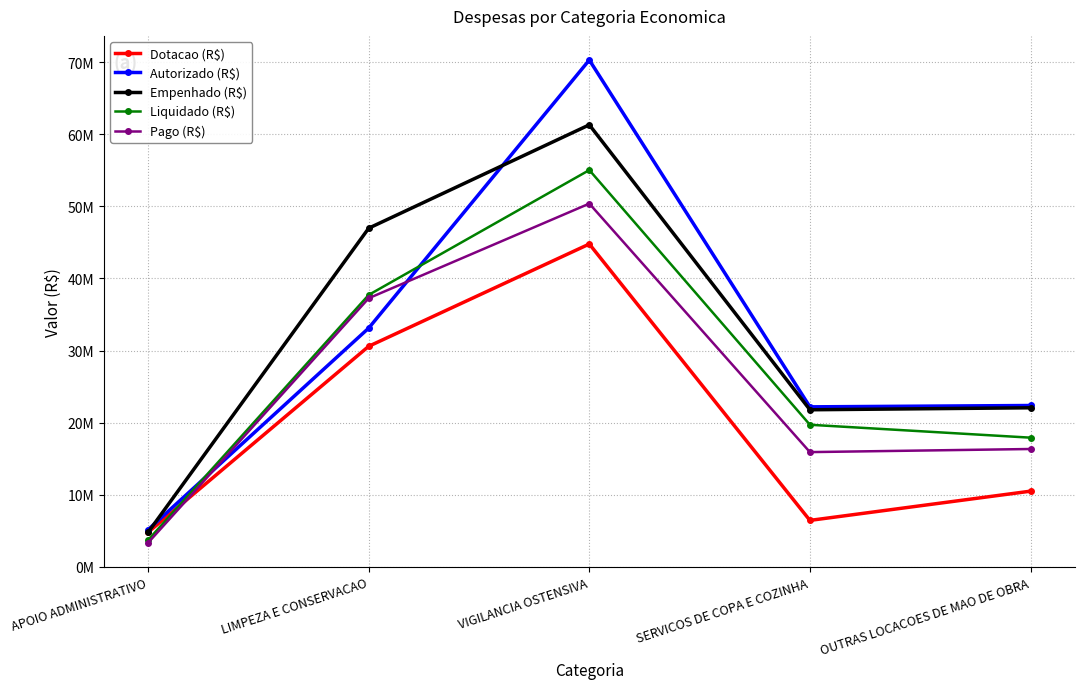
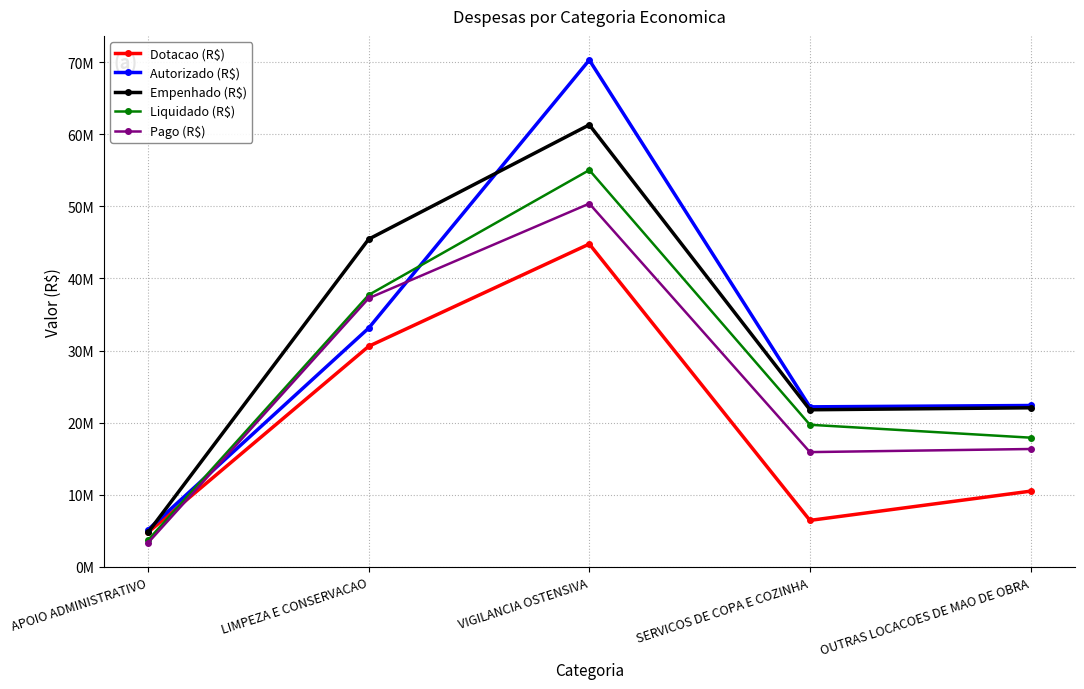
  {
    "Dotacao (R$)": {
      "LIMPEZA E CONSERVACAO": 31000000,
      "VIGILANCIA OSTENSIVA": 45000000,
      "SERVICOS DE COPA E COZINHA": 6000000,
      "OUTRAS LOCACOES DE MAO DE OBRA": 11000000
    },
    "Autorizado (R$)": {
      "APOIO ADMINISTRATIVO": 5000000,
      "LIMPEZA E CONSERVACAO": 33000000,
      "VIGILANCIA OSTENSIVA": 70000000,
      "SERVICOS DE COPA E COZINHA": 22000000
    },
    "Empenhado (R$)": {
-     "LIMPEZA E CONSERVACAO": 47000000,
+     "LIMPEZA E CONSERVACAO": 45000000,
      "VIGILANCIA OSTENSIVA": 61000000,
      "SERVICOS DE COPA E COZINHA": 22000000
    },
    "Liquidado (R$)": {
      "APOIO ADMINISTRATIVO": 4000000,
      "LIMPEZA E CONSERVACAO": 38000000,
      "VIGILANCIA OSTENSIVA": 55000000,
      "SERVICOS DE COPA E COZINHA": 20000000,
      "OUTRAS LOCACOES DE MAO DE OBRA": 18000000
    },
    "Pago (R$)": {
      "APOIO ADMINISTRATIVO": 3000000,
      "LIMPEZA E CONSERVACAO": 37000000,
      "VIGILANCIA OSTENSIVA": 50000000,
      "SERVICOS DE COPA E COZINHA": 16000000,
      "OUTRAS LOCACOES DE MAO DE OBRA": 16000000
    }
  }
